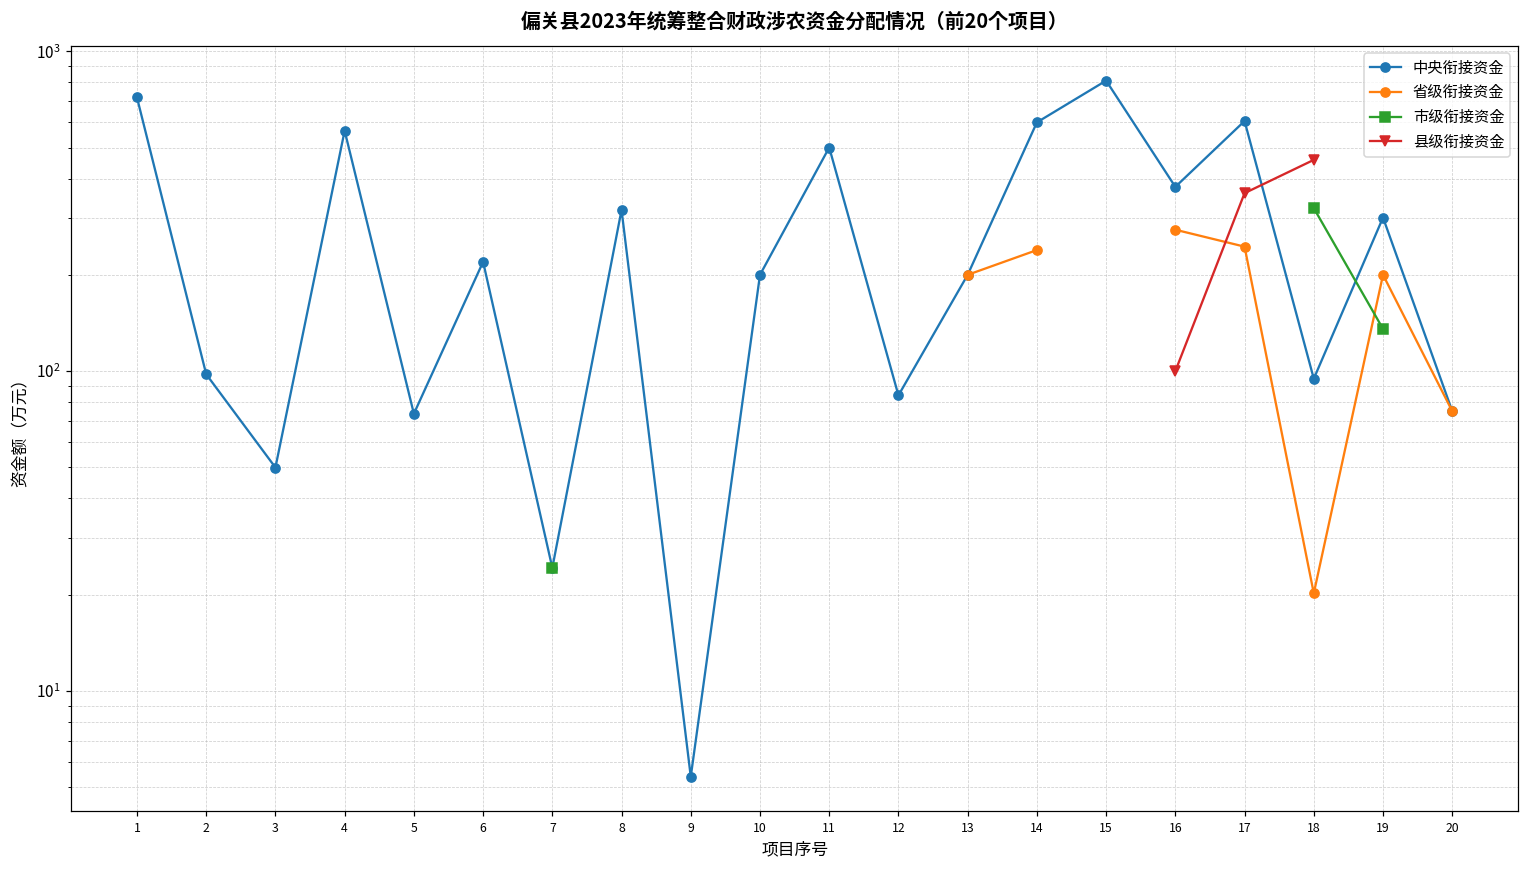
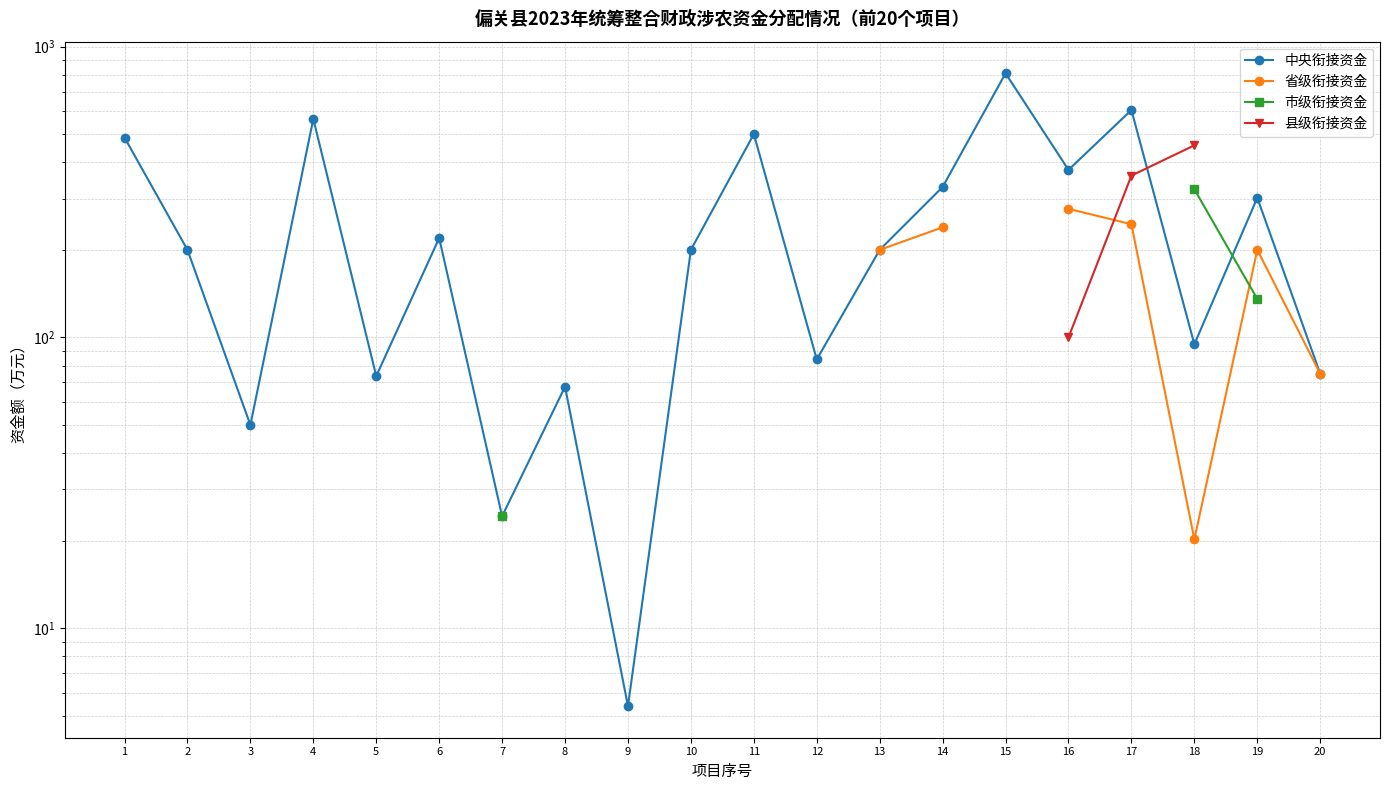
  {
    "中央衔接资金": {
-     "1": 720,
-     "2": 98,
+     "1": 490,
+     "2": 200,
      "3": 50,
      "4": 560,
      "5": 74,
      "6": 220,
-     "8": 320,
+     "8": 68,
      "9": 5.4,
      "10": 200,
      "11": 500,
      "12": 84,
-     "14": 600,
+     "14": 330,
      "15": 810,
      "16": 380,
      "17": 600,
      "18": 95,
      "19": 300
    },
    "省级衔接资金": {
      "14": 240,
      "16": 280,
      "17": 240,
      "18": 20,
      "19": 200
    },
    "市级衔接资金": {
      "18": 320,
      "19": 140
    },
    "县级衔接资金": {
      "16": 100,
      "17": 360,
      "18": 460
    }
  }
